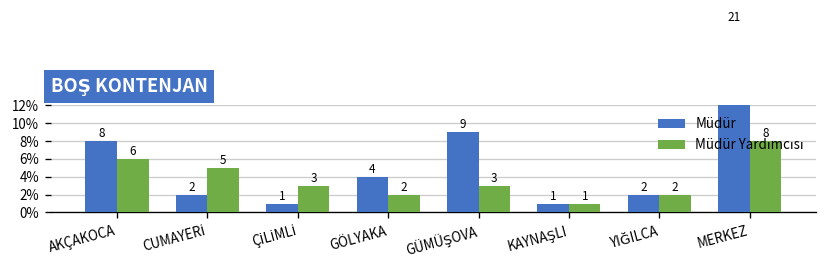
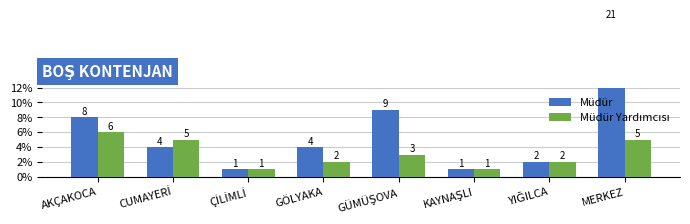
  {
    "Müdür": {
      "AKÇAKOCA": 8,
-     "CUMAYERİ": 2,
+     "CUMAYERİ": 4,
      "ÇİLİMLİ": 1,
      "GÖLYAKA": 4,
      "GÜMÜŞOVA": 9,
      "KAYNAŞLI": 1,
      "YIĞILCA": 2
    },
    "Müdür Yardımcısı": {
      "AKÇAKOCA": 6,
      "CUMAYERİ": 5,
-     "ÇİLİMLİ": 3,
+     "ÇİLİMLİ": 1,
      "GÖLYAKA": 2,
      "GÜMÜŞOVA": 3,
      "KAYNAŞLI": 1,
      "YIĞILCA": 2,
-     "MERKEZ": 8
+     "MERKEZ": 5
    }
  }
